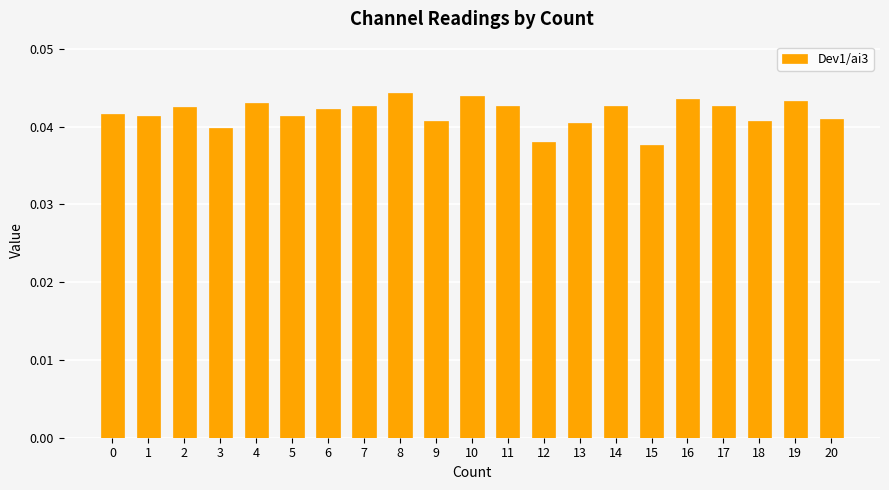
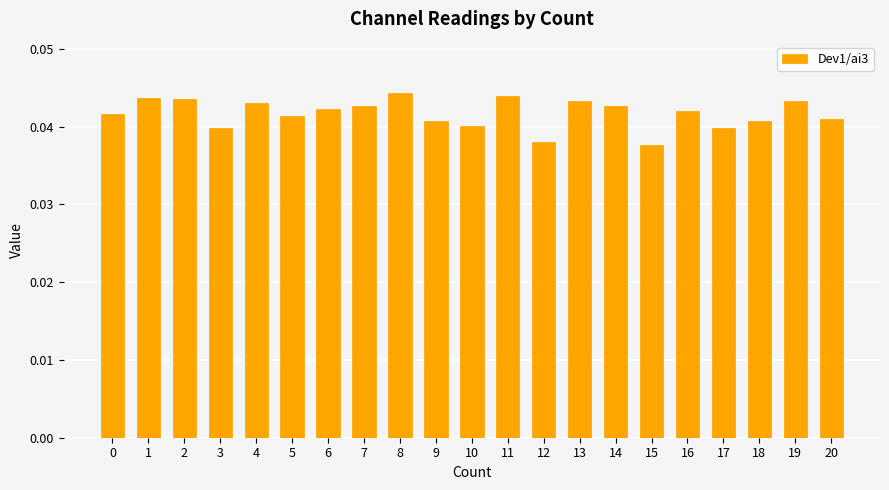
  {
    "0": 0.042,
-   "1": 0.041,
-   "2": 0.043,
+   "1": 0.044,
+   "2": 0.044,
    "3": 0.040,
    "4": 0.043,
    "5": 0.041,
    "6": 0.042,
    "7": 0.043,
    "8": 0.044,
    "9": 0.041,
-   "10": 0.044,
-   "11": 0.043,
+   "10": 0.040,
+   "11": 0.044,
    "12": 0.038,
-   "13": 0.041,
+   "13": 0.043,
    "14": 0.043,
    "15": 0.038,
-   "16": 0.044,
-   "17": 0.043,
+   "16": 0.042,
+   "17": 0.040,
    "18": 0.041,
    "19": 0.043,
    "20": 0.041
  }
